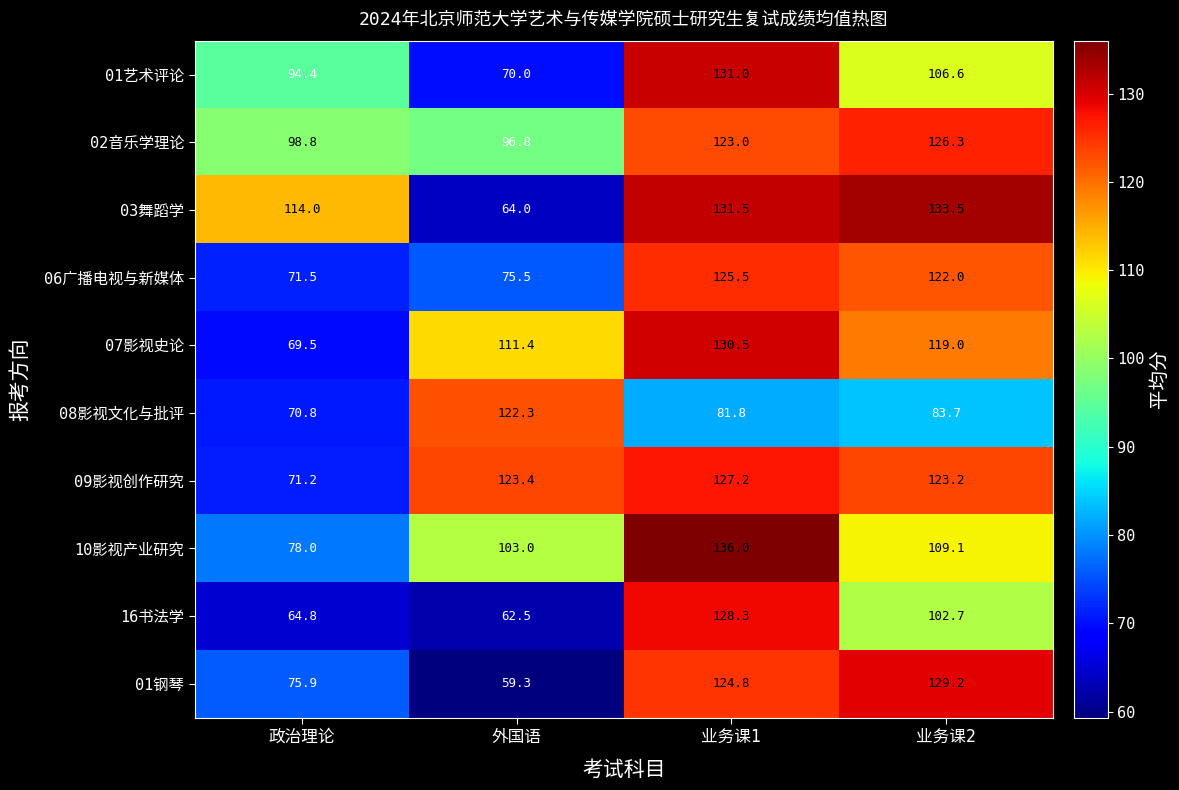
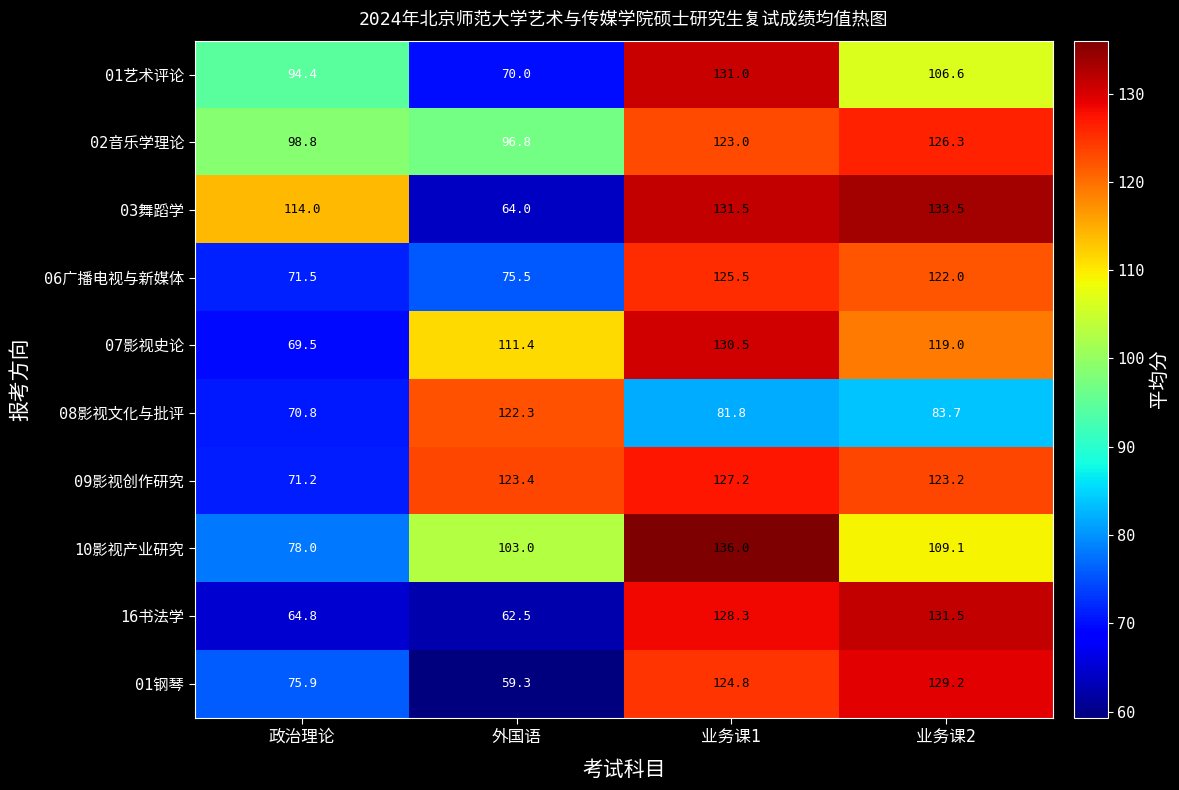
  {
    "01艺术评论": {
      "政治理论": 94.4,
      "外国语": 70.0,
      "业务课1": 131.0,
      "业务课2": 106.6
    },
    "02音乐学理论": {
      "政治理论": 98.8,
      "外国语": 96.8,
      "业务课1": 123.0,
      "业务课2": 126.3
    },
    "03舞蹈学": {
      "政治理论": 114.0,
      "外国语": 64.0,
      "业务课1": 131.5,
      "业务课2": 133.5
    },
    "06广播电视与新媒体": {
      "政治理论": 71.5,
      "外国语": 75.5,
      "业务课1": 125.5,
      "业务课2": 122.0
    },
    "07影视史论": {
      "政治理论": 69.5,
      "外国语": 111.4,
      "业务课1": 130.5,
      "业务课2": 119.0
    },
    "08影视文化与批评": {
      "政治理论": 70.8,
      "外国语": 122.3,
      "业务课1": 81.8,
      "业务课2": 83.7
    },
    "09影视创作研究": {
      "政治理论": 71.2,
      "外国语": 123.4,
      "业务课1": 127.2,
      "业务课2": 123.2
    },
    "10影视产业研究": {
      "政治理论": 78.0,
      "外国语": 103.0,
      "业务课1": 136.0,
      "业务课2": 109.1
    },
    "16书法学": {
      "政治理论": 64.8,
      "外国语": 62.5,
      "业务课1": 128.3,
-     "业务课2": 102.7
+     "业务课2": 131.5
    },
    "01钢琴": {
      "政治理论": 75.9,
      "外国语": 59.3,
      "业务课1": 124.8,
      "业务课2": 129.2
    }
  }
